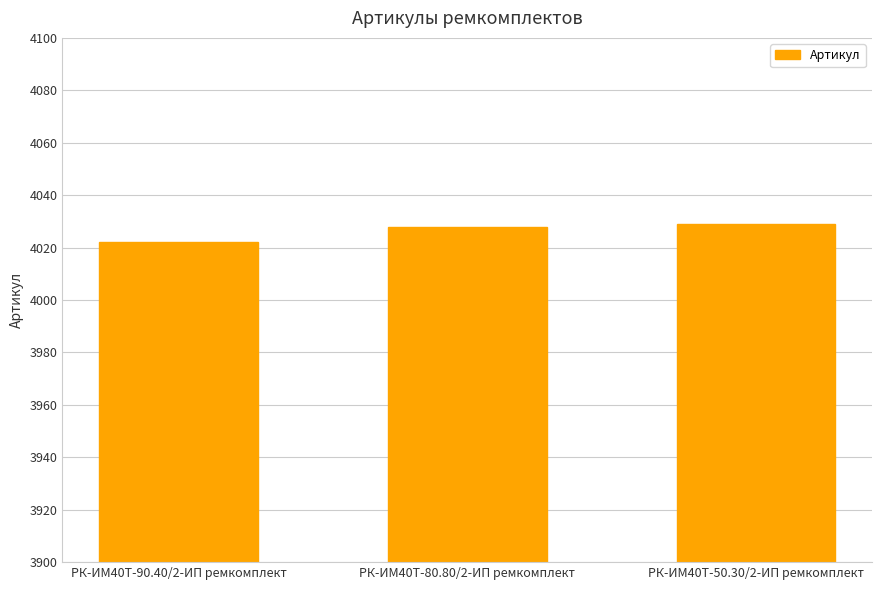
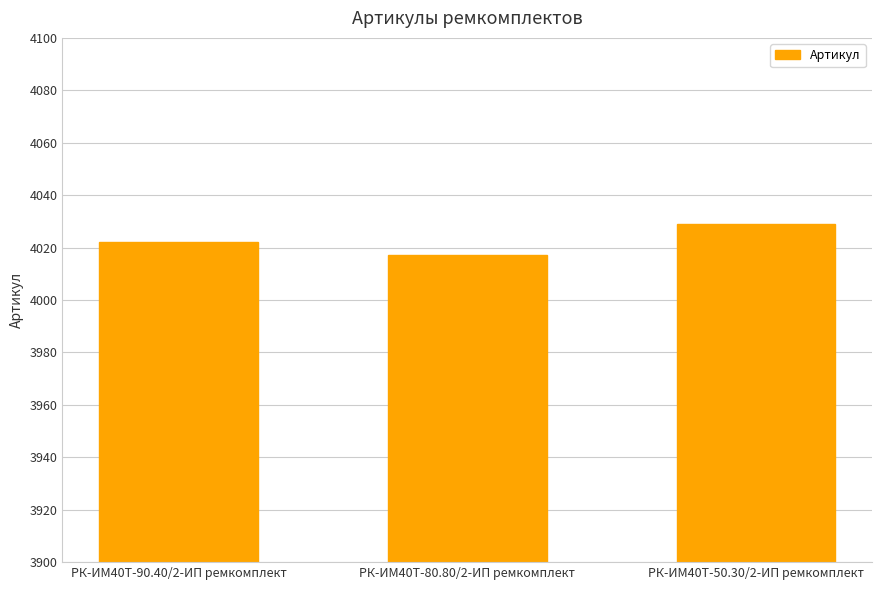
  {
    "РК-ИМ40T-90.40/2-ИП ремкомплект": 4022,
-   "РК-ИМ40T-80.80/2-ИП ремкомплект": 4028,
+   "РК-ИМ40T-80.80/2-ИП ремкомплект": 4017,
    "РК-ИМ40T-50.30/2-ИП ремкомплект": 4029
  }
